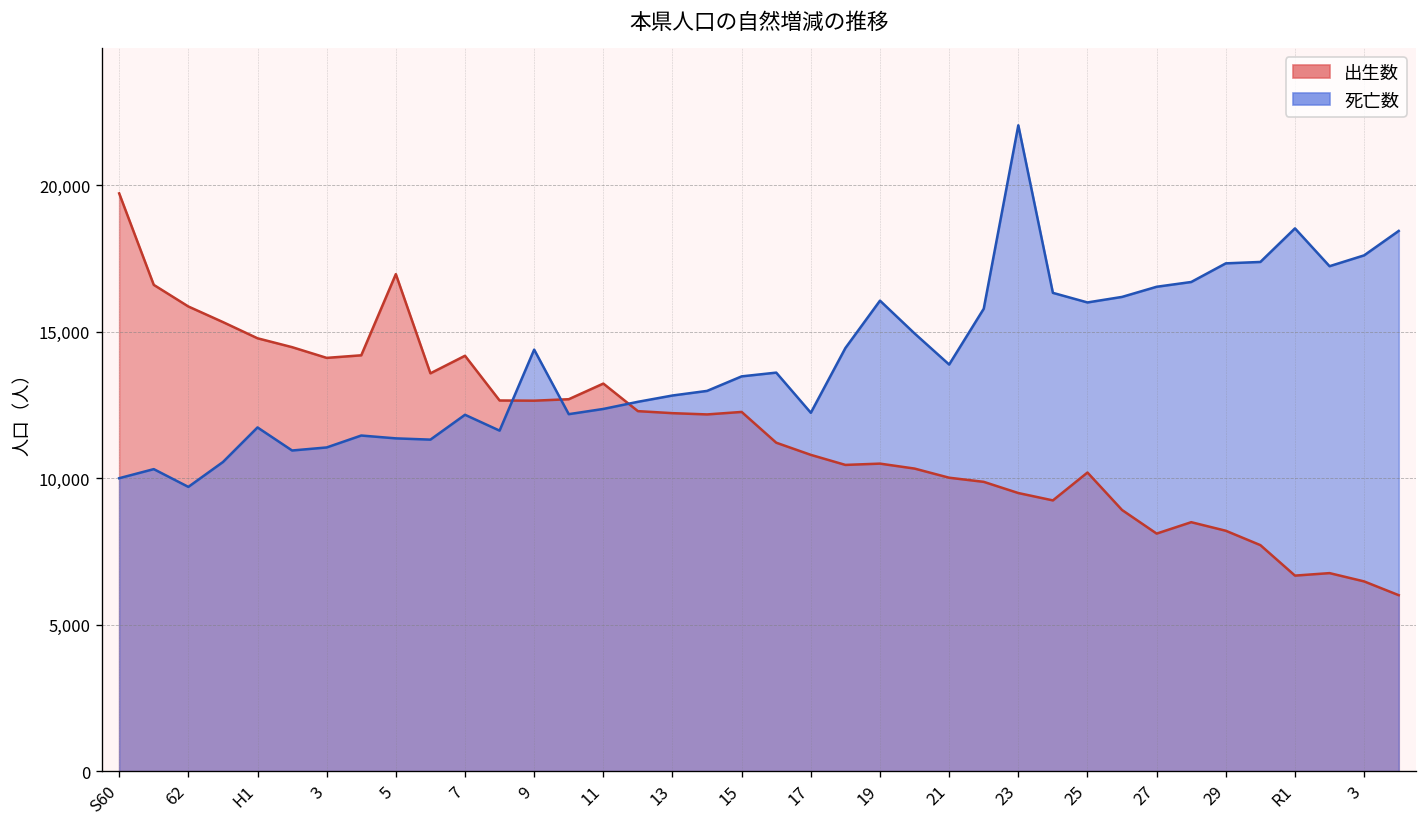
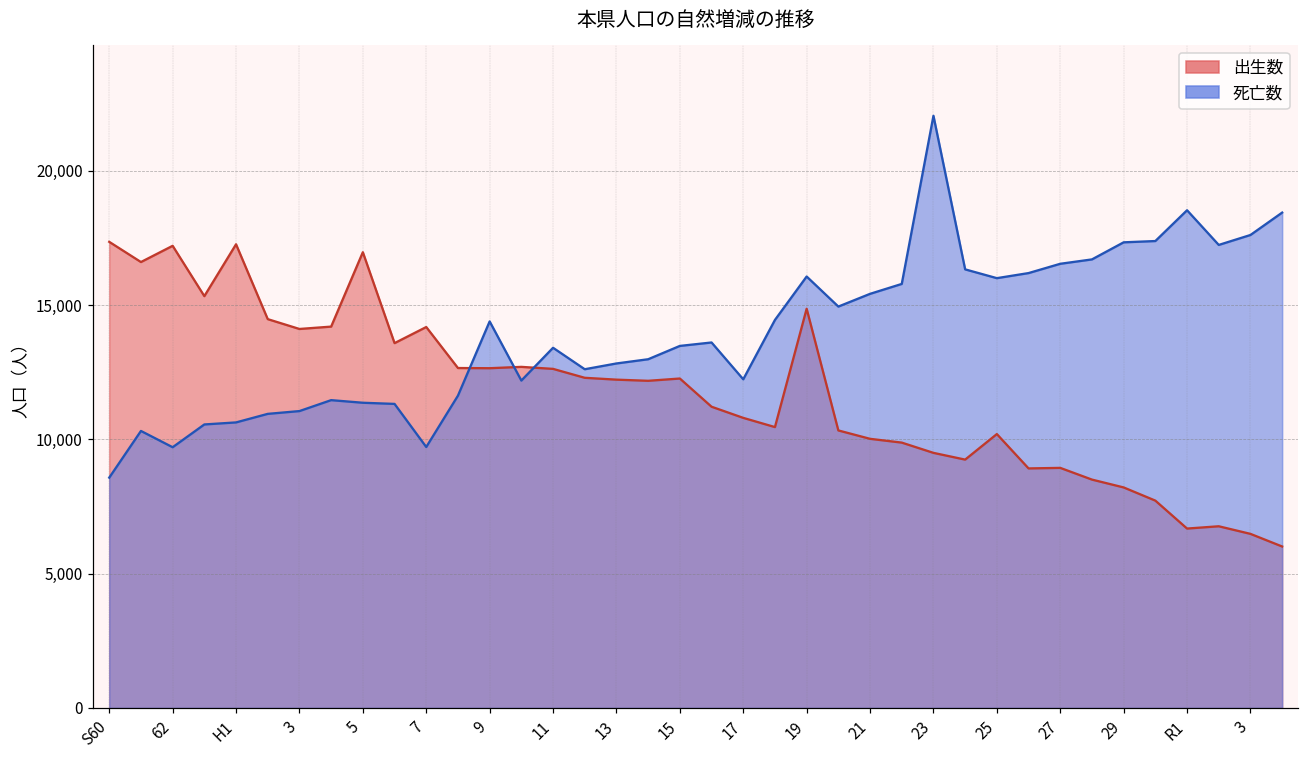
  {
    "出生数": {
-     "S60": "19,700",
-     "62": "15,900",
-     "H1": "14,800",
+     "S60": "17,400",
+     "62": "17,200",
+     "H1": "17,300",
      "5": "17,000",
      "7": "14,200",
      "9": "12,600",
-     "11": "13,200",
+     "11": "12,600",
      "13": "12,200",
      "15": "12,300",
      "17": "10,800",
-     "19": "10,500",
+     "19": "14,900",
      "21": "10,000",
      "23": "9,500",
      "25": "10,200",
-     "27": "8,100",
+     "27": "8,900",
      "29": "8,200",
      "R1": "6,700"
    },
    "死亡数": {
-     "S60": "10,000",
+     "S60": "8,600",
      "62": "9,700",
-     "H1": "11,700",
+     "H1": "10,600",
      "5": "11,400",
-     "7": "12,200",
+     "7": "9,700",
      "9": "14,400",
-     "11": "12,400",
+     "11": "13,400",
      "13": "12,800",
      "15": "13,500",
      "17": "12,200",
      "19": "16,100",
-     "21": "13,900",
+     "21": "15,400",
      "23": "22,000",
      "25": "16,000",
      "27": "16,500",
      "29": "17,300",
      "R1": "18,500"
    }
  }
